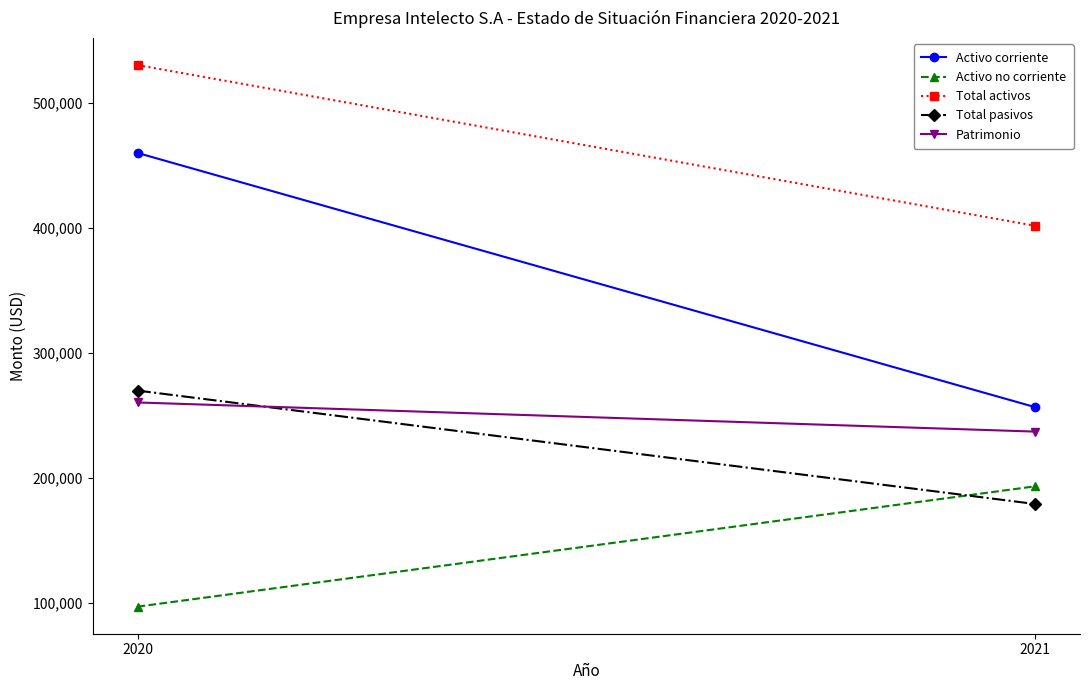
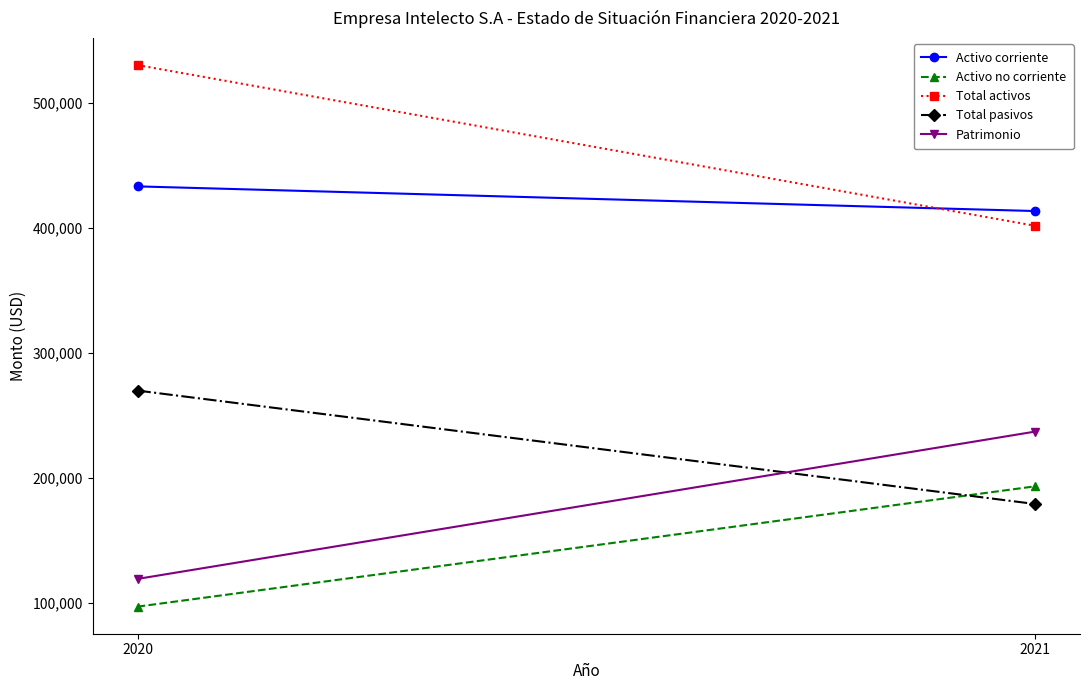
  {
    "Activo corriente": {
-     "2020": "460,000",
-     "2021": "257,000"
+     "2020": "433,000",
+     "2021": "413,000"
    },
    "Activo no corriente": {
      "2020": "97,000",
      "2021": "193,000"
    },
    "Total activos": {
      "2020": "530,000",
      "2021": "402,000"
    },
    "Total pasivos": {
      "2020": "270,000",
      "2021": "179,000"
    },
    "Patrimonio": {
-     "2020": "260,000",
+     "2020": "119,000",
      "2021": "237,000"
    }
  }
